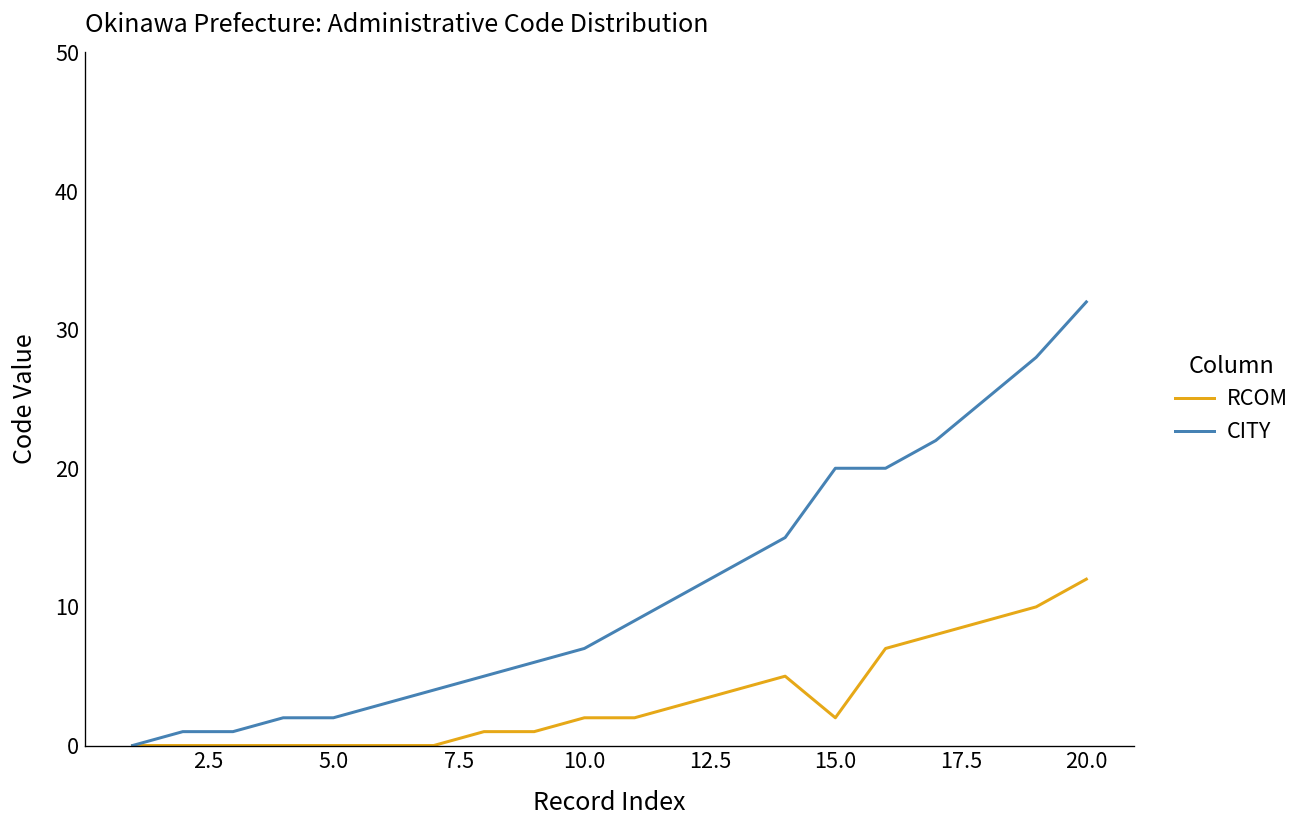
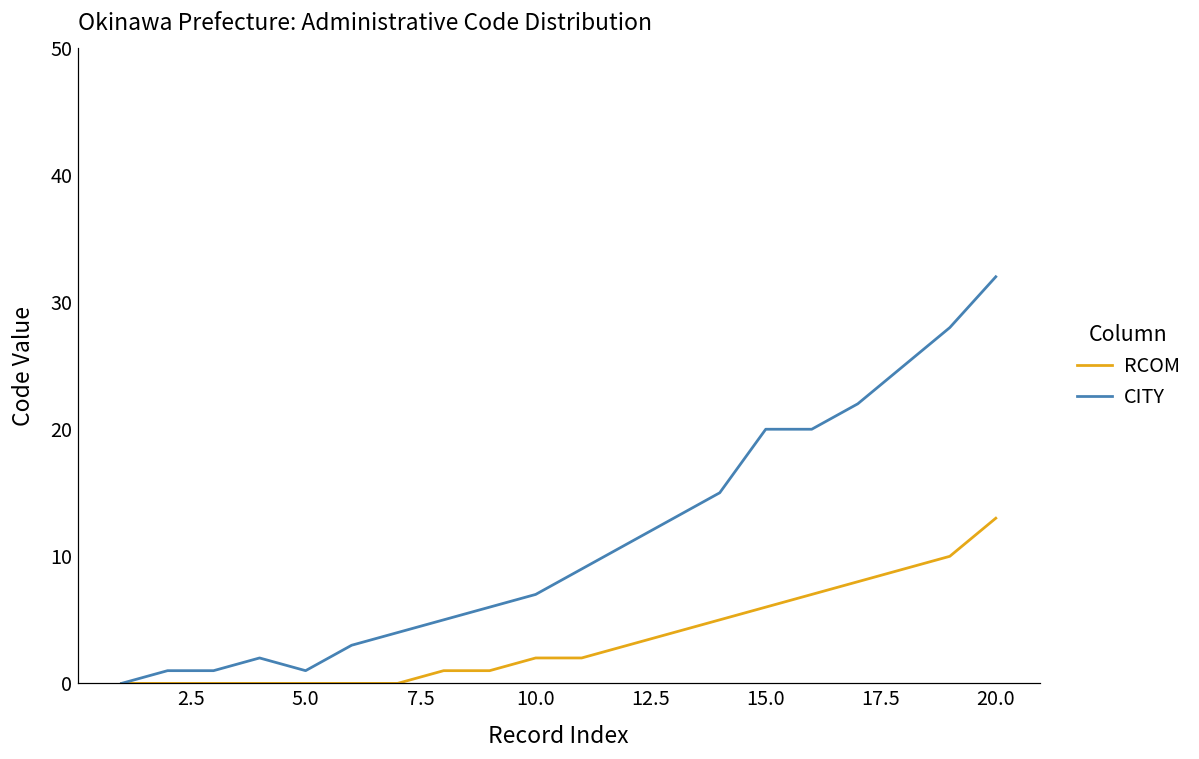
  {
    "RCOM": {
      "5.0": 0,
      "10.0": 2,
-     "15.0": 2,
-     "20.0": 12
+     "15.0": 6,
+     "20.0": 13
    },
    "CITY": {
-     "5.0": 2,
+     "5.0": 1,
      "10.0": 7,
      "15.0": 20,
      "20.0": 32
    }
  }
